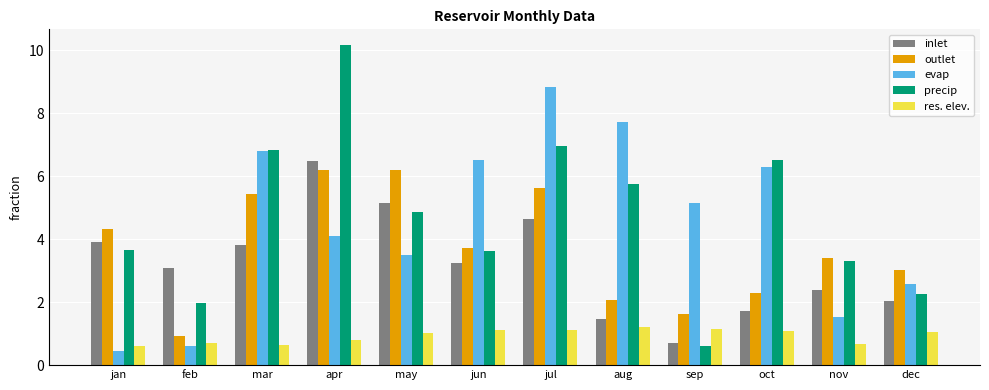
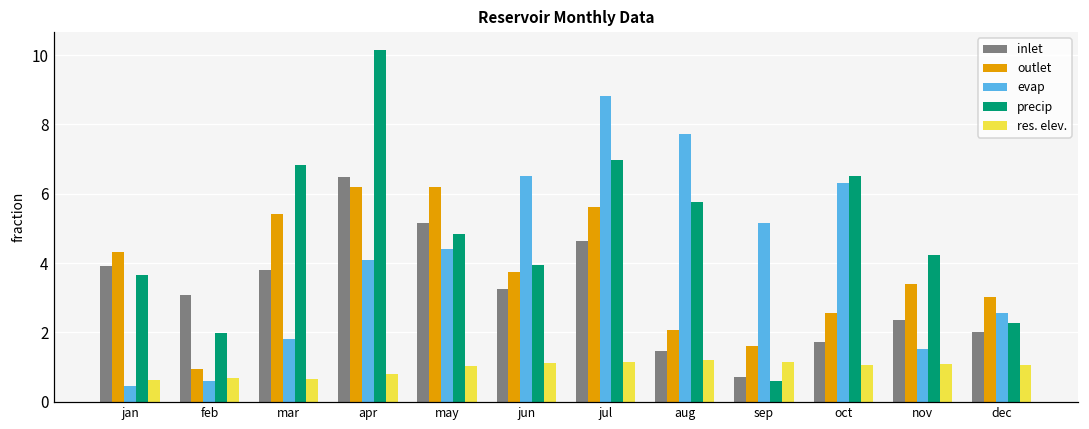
  {
    "inlet": {
      "jan": 3.9,
      "feb": 3.1,
      "mar": 3.8,
      "apr": 6.5,
      "may": 5.2,
      "jun": 3.2,
      "jul": 4.6,
      "aug": 1.5,
      "sep": 0.7,
      "oct": 1.7,
      "nov": 2.4,
      "dec": 2.0
    },
    "outlet": {
      "jan": 4.3,
      "feb": 0.9,
      "mar": 5.4,
      "apr": 6.2,
      "may": 6.2,
      "jun": 3.7,
      "jul": 5.6,
      "aug": 2.1,
      "sep": 1.6,
-     "oct": 2.3,
+     "oct": 2.6,
      "nov": 3.4,
      "dec": 3.0
    },
    "evap": {
      "jan": 0.5,
      "feb": 0.6,
-     "mar": 6.8,
+     "mar": 1.8,
      "apr": 4.1,
-     "may": 3.5,
+     "may": 4.4,
      "jun": 6.5,
      "jul": 8.8,
      "aug": 7.7,
      "sep": 5.2,
      "oct": 6.3,
      "nov": 1.5,
      "dec": 2.6
    },
    "precip": {
      "jan": 3.6,
      "feb": 2.0,
      "mar": 6.8,
      "apr": 10.2,
      "may": 4.9,
-     "jun": 3.6,
+     "jun": 3.9,
      "jul": 7.0,
      "aug": 5.8,
      "sep": 0.6,
      "oct": 6.5,
-     "nov": 3.3,
+     "nov": 4.2,
      "dec": 2.3
    },
    "res. elev.": {
      "jan": 0.6,
      "feb": 0.7,
      "mar": 0.7,
      "apr": 0.8,
      "may": 1.0,
      "jun": 1.1,
      "jul": 1.1,
      "aug": 1.2,
      "sep": 1.2,
      "oct": 1.1,
-     "nov": 0.7,
+     "nov": 1.1,
      "dec": 1.1
    }
  }
